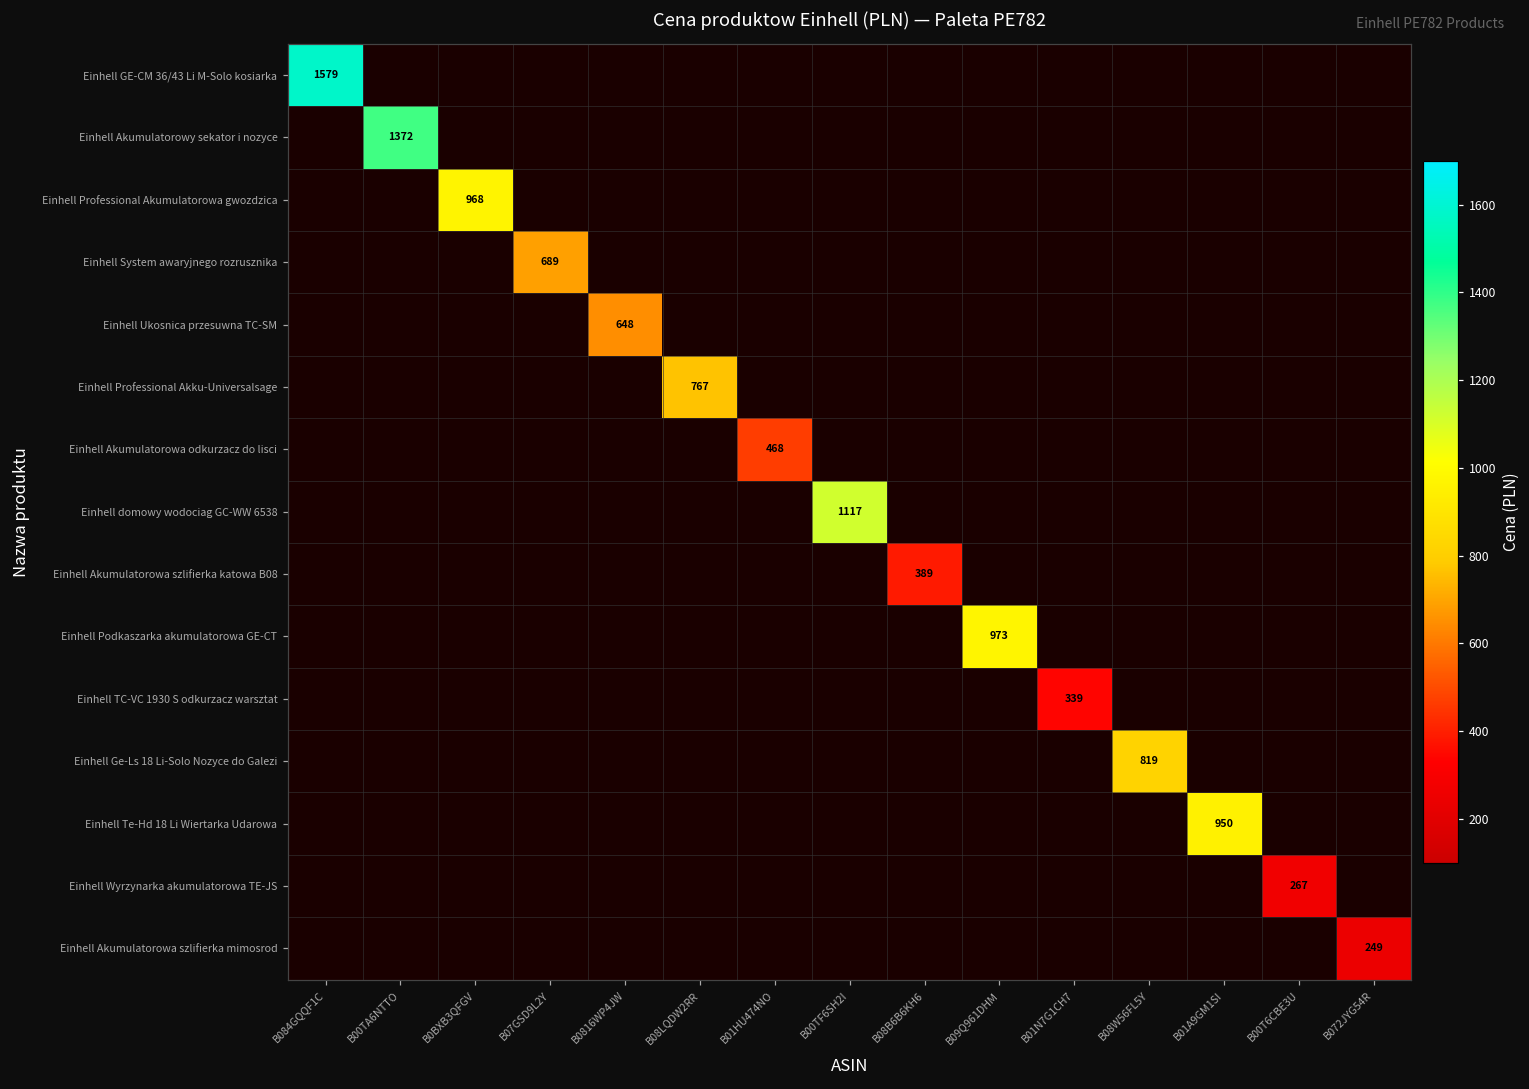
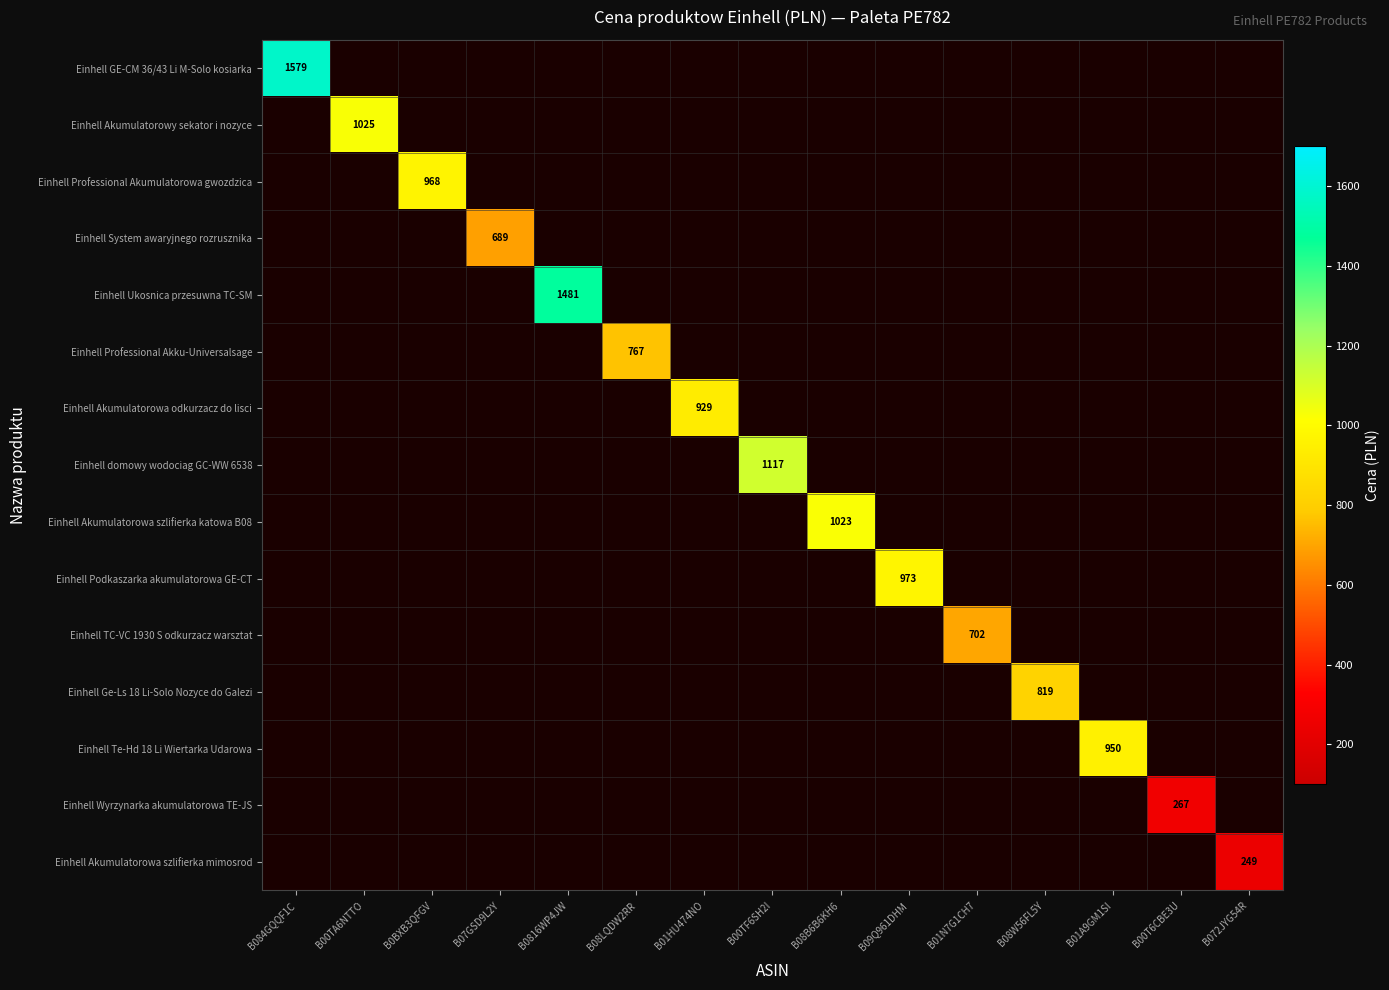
  {
    "Einhell GE-CM 36/43 Li M-Solo kosiarka": {
      "B084GQQF1C": 1579
    },
    "Einhell Akumulatorowy sekator i nozyce": {
-     "B00TA6NTTO": 1372
+     "B00TA6NTTO": 1025
    },
    "Einhell Professional Akumulatorowa gwozdzica": {
      "B0BXB3QFGV": 968
    },
    "Einhell System awaryjnego rozrusznika": {
      "B07GSD9L2Y": 689
    },
    "Einhell Ukosnica przesuwna TC-SM": {
-     "B0816WP4JW": 648
+     "B0816WP4JW": 1481
    },
    "Einhell Professional Akku-Universalsage": {
      "B08LQDW2RR": 767
    },
    "Einhell Akumulatorowa odkurzacz do lisci": {
-     "B01HU474NO": 468
+     "B01HU474NO": 929
    },
    "Einhell domowy wodociag GC-WW 6538": {
      "B00TF6SH2I": 1117
    },
    "Einhell Akumulatorowa szlifierka katowa B08": {
-     "B08B6B6KH6": 389
+     "B08B6B6KH6": 1023
    },
    "Einhell Podkaszarka akumulatorowa GE-CT": {
      "B09Q961DHM": 973
    },
    "Einhell TC-VC 1930 S odkurzacz warsztat": {
-     "B01N7G1CH7": 339
+     "B01N7G1CH7": 702
    },
    "Einhell Ge-Ls 18 Li-Solo Nozyce do Galezi": {
      "B08W56FL5Y": 819
    },
    "Einhell Te-Hd 18 Li Wiertarka Udarowa": {
      "B01A9GM1SI": 950
    },
    "Einhell Wyrzynarka akumulatorowa TE-JS": {
      "B00T6CBE3U": 267
    },
    "Einhell Akumulatorowa szlifierka mimosrod": {
      "B072JYG54R": 249
    }
  }
